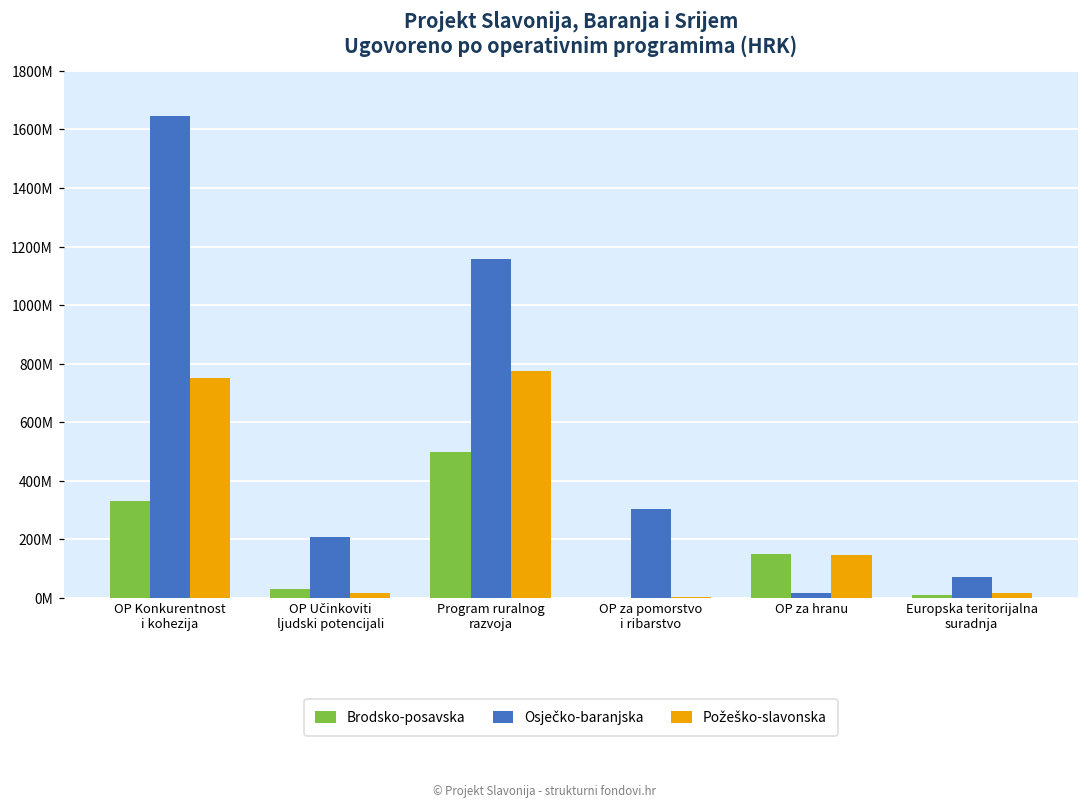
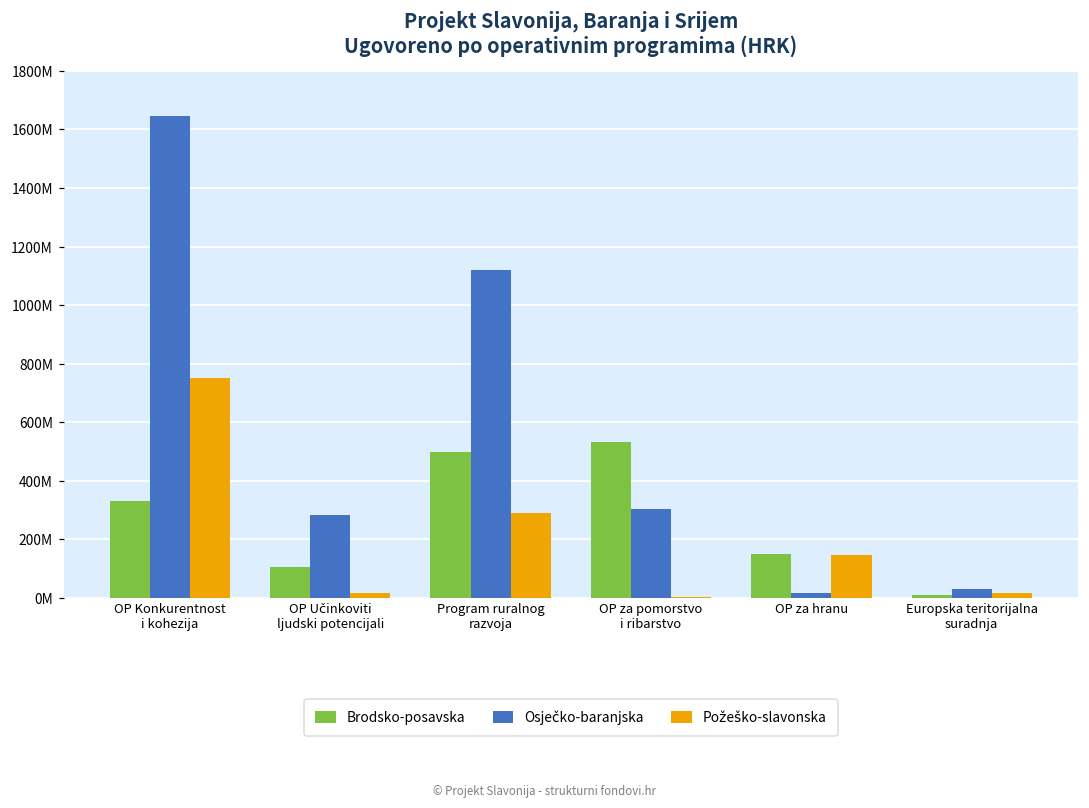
  {
    "Brodsko-posavska": {
      "OP Konkurentnost i kohezija": 330000000,
-     "OP Učinkoviti ljudski potencijali": 30000000,
+     "OP Učinkoviti ljudski potencijali": 110000000,
      "Program ruralnog razvoja": 500000000,
-     "OP za pomorstvo i ribarstvo": 0,
+     "OP za pomorstvo i ribarstvo": 530000000,
      "OP za hranu": 150000000
    },
    "Osječko-baranjska": {
      "OP Konkurentnost i kohezija": 1650000000,
-     "OP Učinkoviti ljudski potencijali": 210000000,
-     "Program ruralnog razvoja": 1160000000,
+     "OP Učinkoviti ljudski potencijali": 280000000,
+     "Program ruralnog razvoja": 1120000000,
      "OP za pomorstvo i ribarstvo": 300000000,
      "OP za hranu": 20000000,
-     "Europska teritorijalna suradnja": 70000000
+     "Europska teritorijalna suradnja": 30000000
    },
    "Požeško-slavonska": {
      "OP Konkurentnost i kohezija": 750000000,
      "OP Učinkoviti ljudski potencijali": 20000000,
-     "Program ruralnog razvoja": 770000000,
+     "Program ruralnog razvoja": 290000000,
      "OP za hranu": 150000000,
      "Europska teritorijalna suradnja": 20000000
    }
  }
